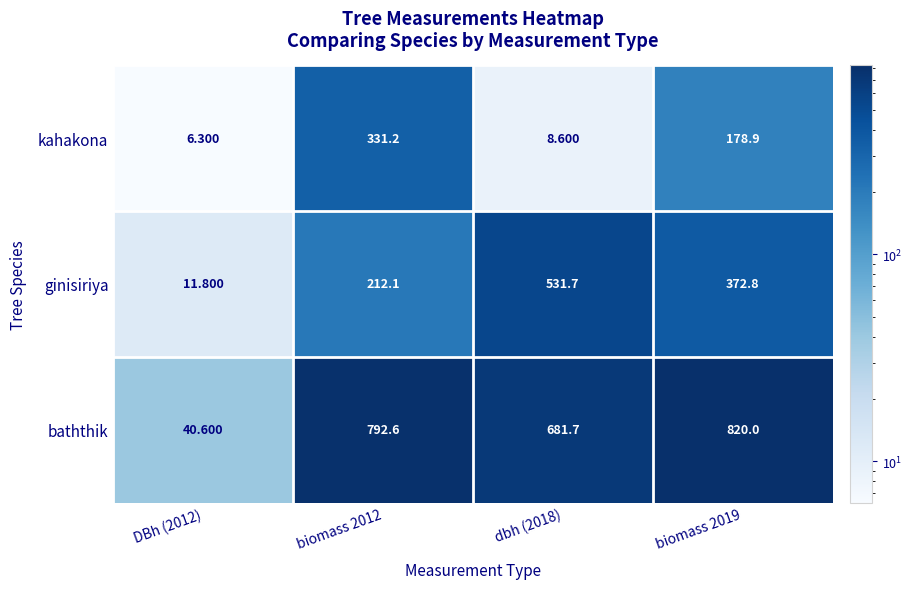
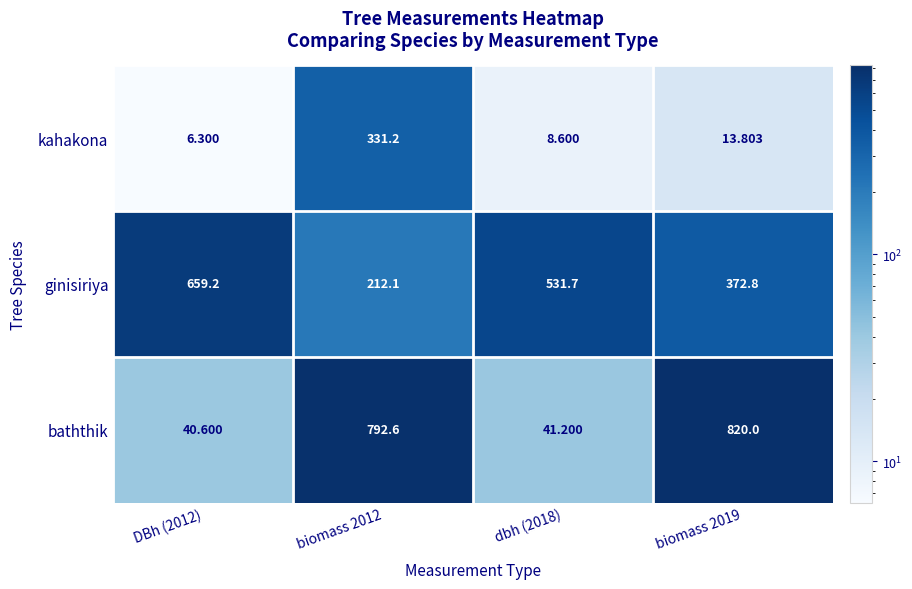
  {
    "kahakona": {
      "DBh (2012)": 6.300,
      "biomass 2012": 331.2,
      "dbh (2018)": 8.600,
-     "biomass 2019": 178.9
+     "biomass 2019": 13.803
    },
    "ginisiriya": {
-     "DBh (2012)": 11.800,
+     "DBh (2012)": 659.2,
      "biomass 2012": 212.1,
      "dbh (2018)": 531.7,
      "biomass 2019": 372.8
    },
    "baththik": {
      "DBh (2012)": 40.600,
      "biomass 2012": 792.6,
-     "dbh (2018)": 681.7,
+     "dbh (2018)": 41.200,
      "biomass 2019": 820.0
    }
  }
